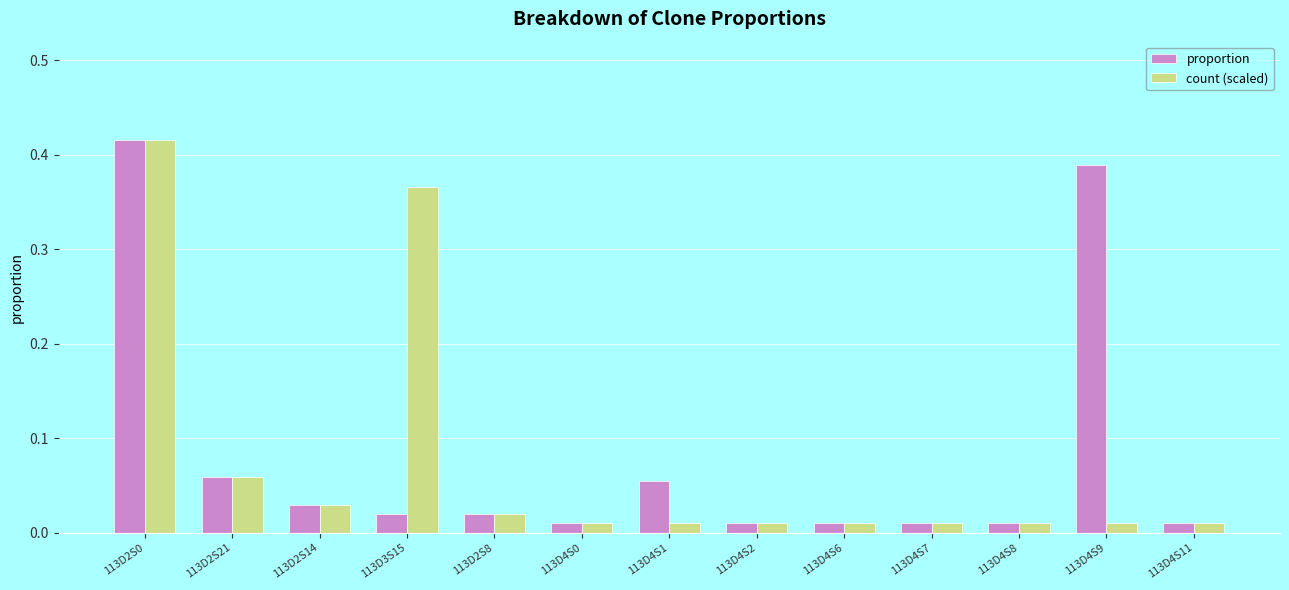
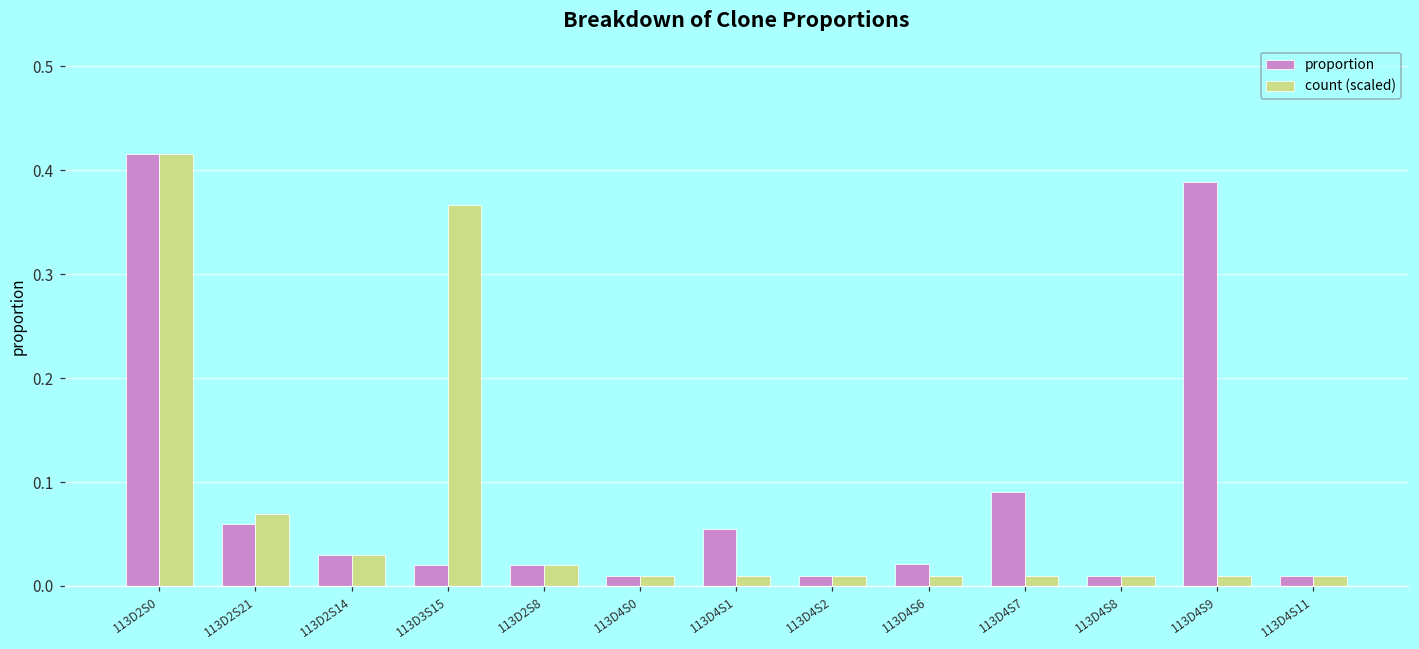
  {
    "proportion": {
      "113D2S0": 0.42,
      "113D2S21": 0.06,
      "113D2S14": 0.03,
      "113D3S15": 0.02,
      "113D2S8": 0.02,
      "113D4S0": 0.01,
      "113D4S1": 0.05,
      "113D4S2": 0.01,
-     "113D4S6": 0.01,
-     "113D4S7": 0.01,
+     "113D4S6": 0.02,
+     "113D4S7": 0.09,
      "113D4S8": 0.01,
      "113D4S9": 0.39,
      "113D4S11": 0.01
    },
    "count (scaled)": {
      "113D2S0": 0.42,
-     "113D2S21": 0.06,
+     "113D2S21": 0.07,
      "113D2S14": 0.03,
      "113D3S15": 0.37,
      "113D2S8": 0.02,
      "113D4S0": 0.01,
      "113D4S1": 0.01,
      "113D4S2": 0.01,
      "113D4S6": 0.01,
      "113D4S7": 0.01,
      "113D4S8": 0.01,
      "113D4S9": 0.01,
      "113D4S11": 0.01
    }
  }
